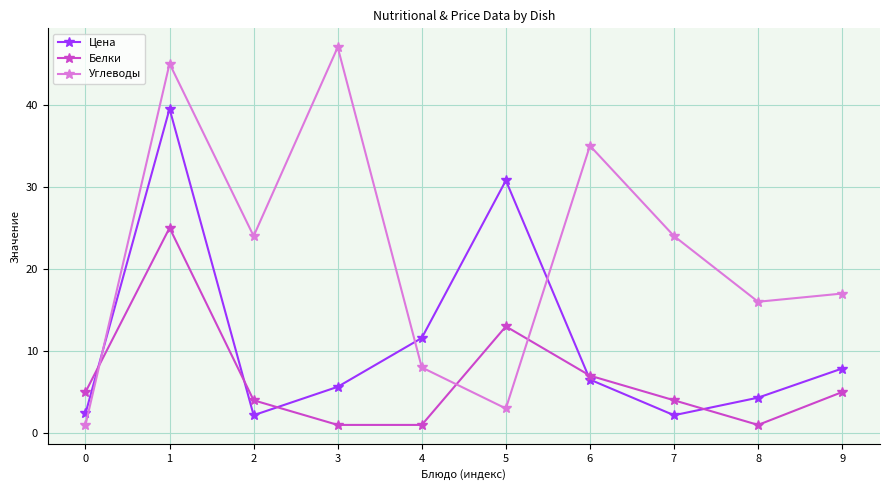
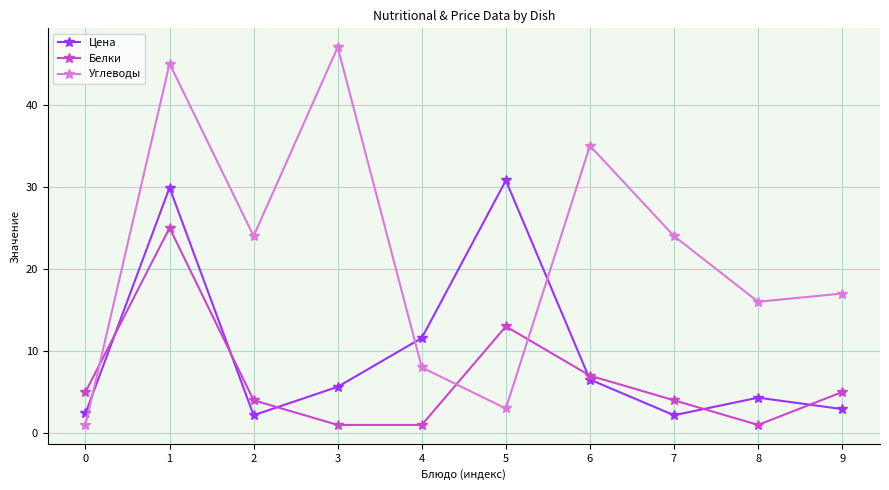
  {
    "Цена": {
      "0": 2,
-     "1": 40,
+     "1": 30,
      "2": 2,
      "3": 6,
      "4": 12,
      "5": 31,
      "6": 7,
      "7": 2,
      "8": 4,
-     "9": 8
+     "9": 3
    }
  }
